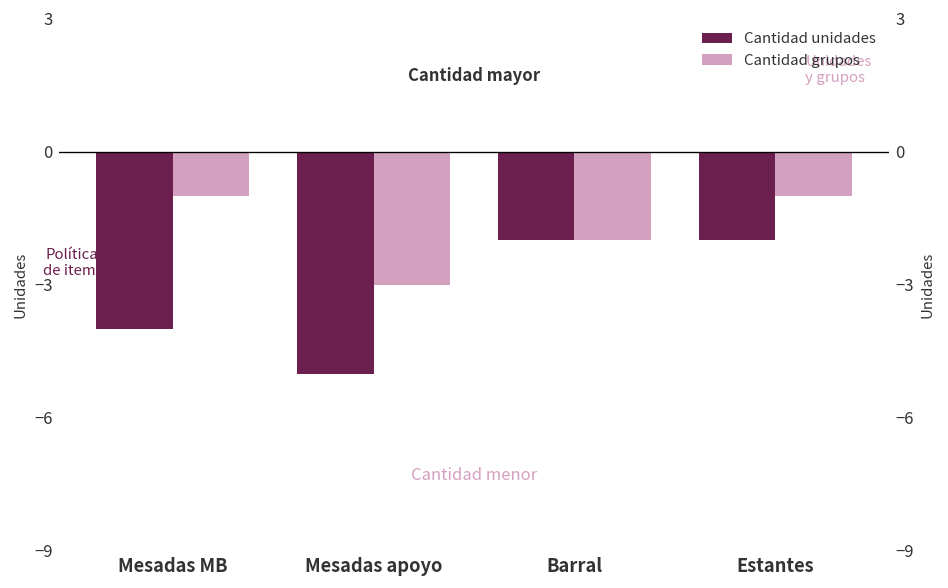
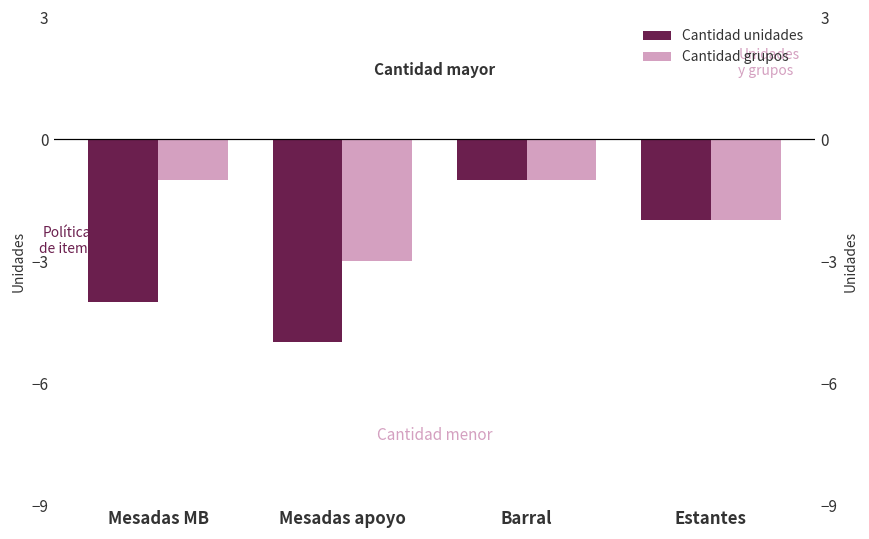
  {
    "Cantidad unidades": {
      "Mesadas MB": -4,
      "Mesadas apoyo": -5,
-     "Barral": -2,
+     "Barral": -1,
      "Estantes": -2
    },
    "Cantidad grupos": {
      "Mesadas MB": -1,
      "Mesadas apoyo": -3,
-     "Barral": -2,
-     "Estantes": -1
+     "Barral": -1,
+     "Estantes": -2
    }
  }
